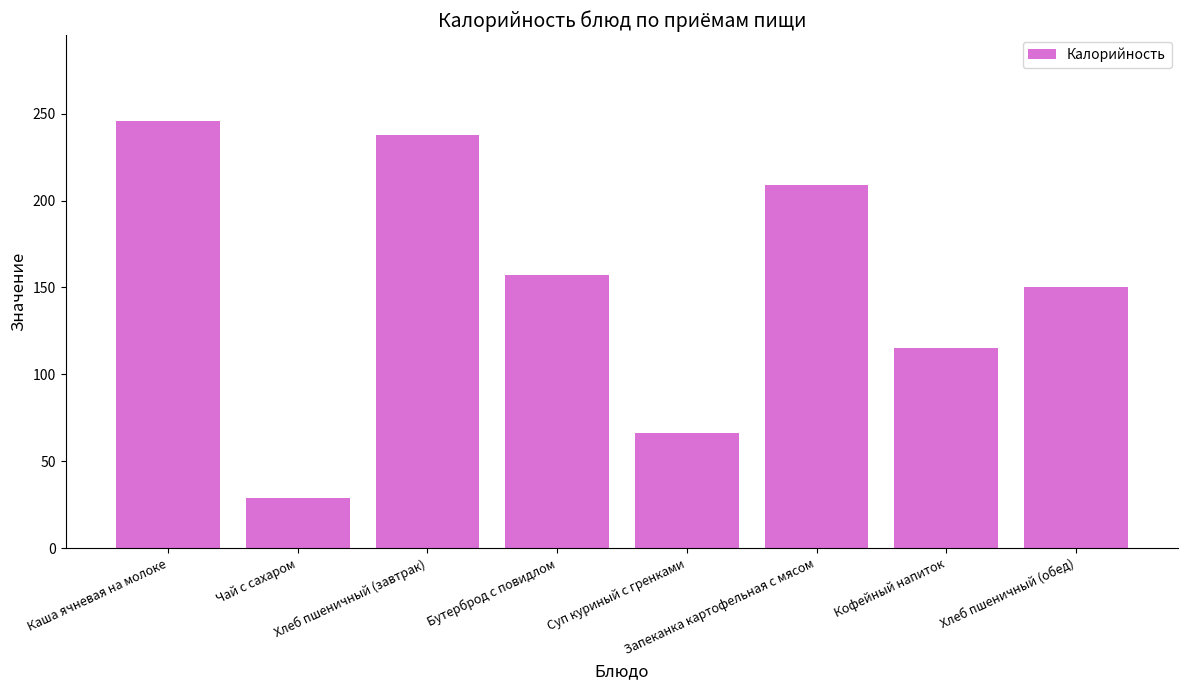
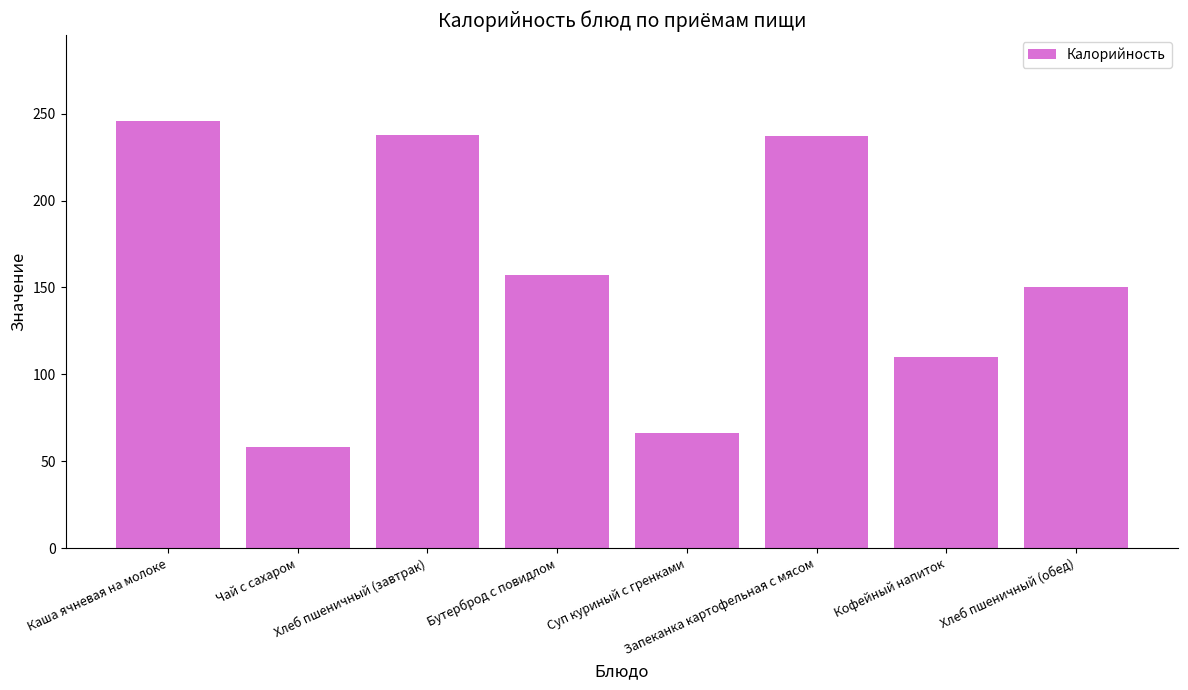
  {
    "Каша ячневая на молоке": 246,
-   "Чай с сахаром": 29,
+   "Чай с сахаром": 58,
    "Хлеб пшеничный (завтрак)": 238,
    "Бутерброд с повидлом": 157,
    "Суп куриный с гренками": 66,
-   "Запеканка картофельная с мясом": 209,
-   "Кофейный напиток": 115,
+   "Запеканка картофельная с мясом": 237,
+   "Кофейный напиток": 110,
    "Хлеб пшеничный (обед)": 150
  }
